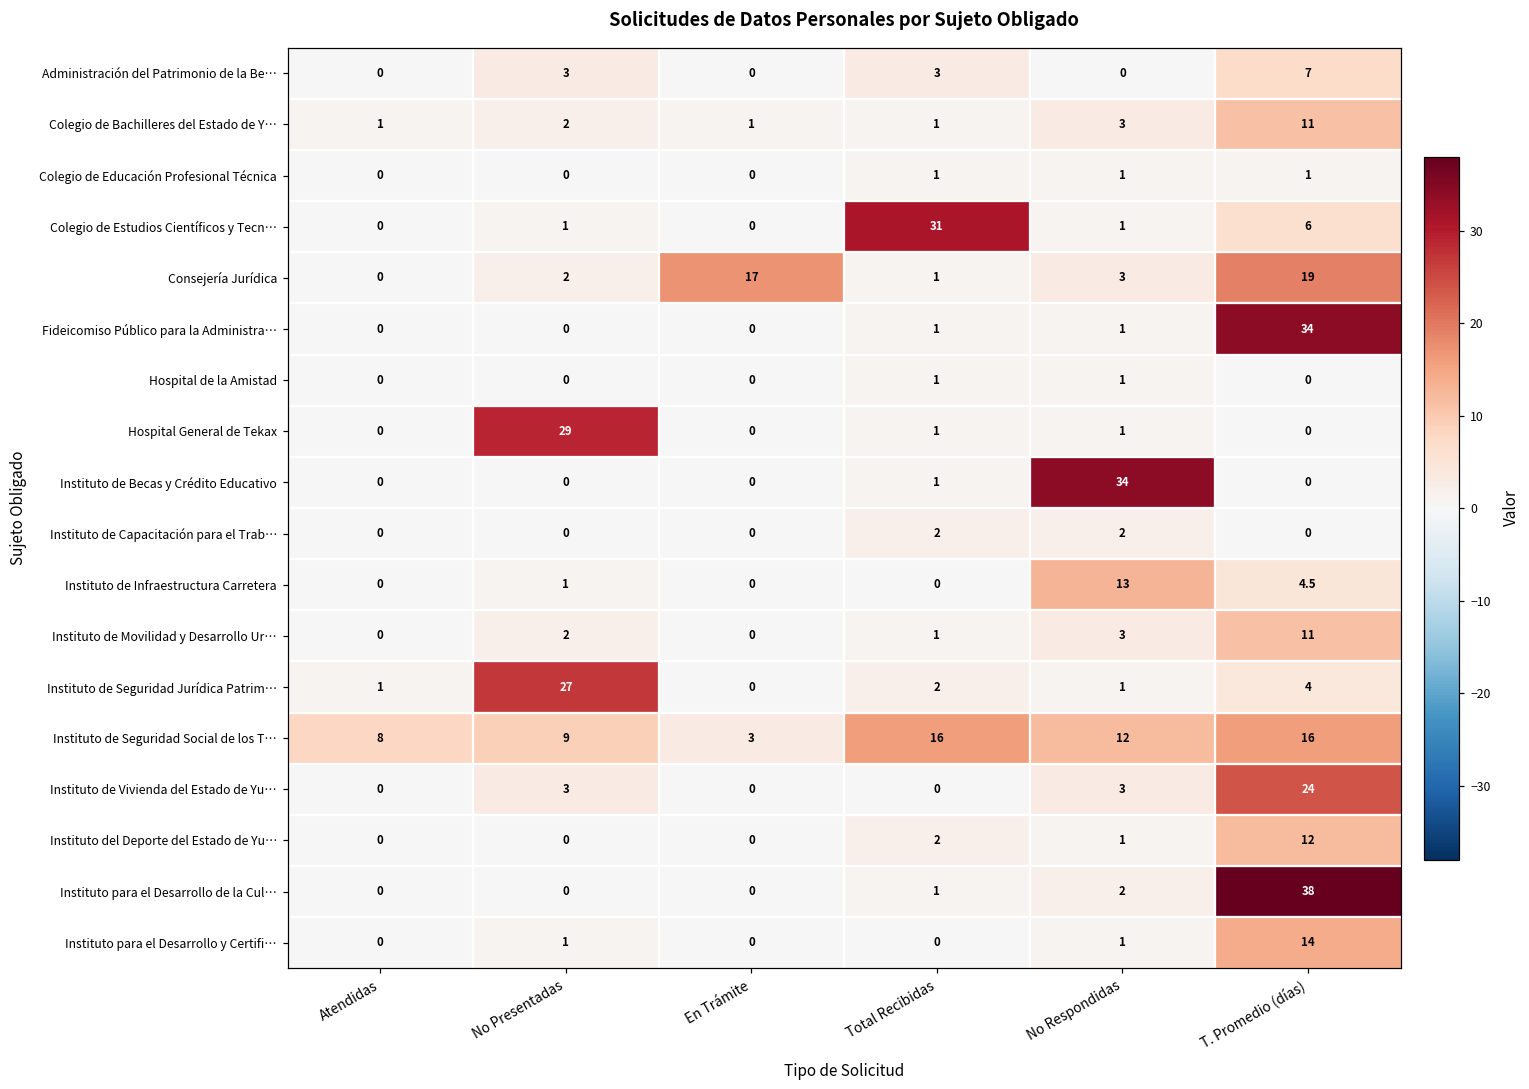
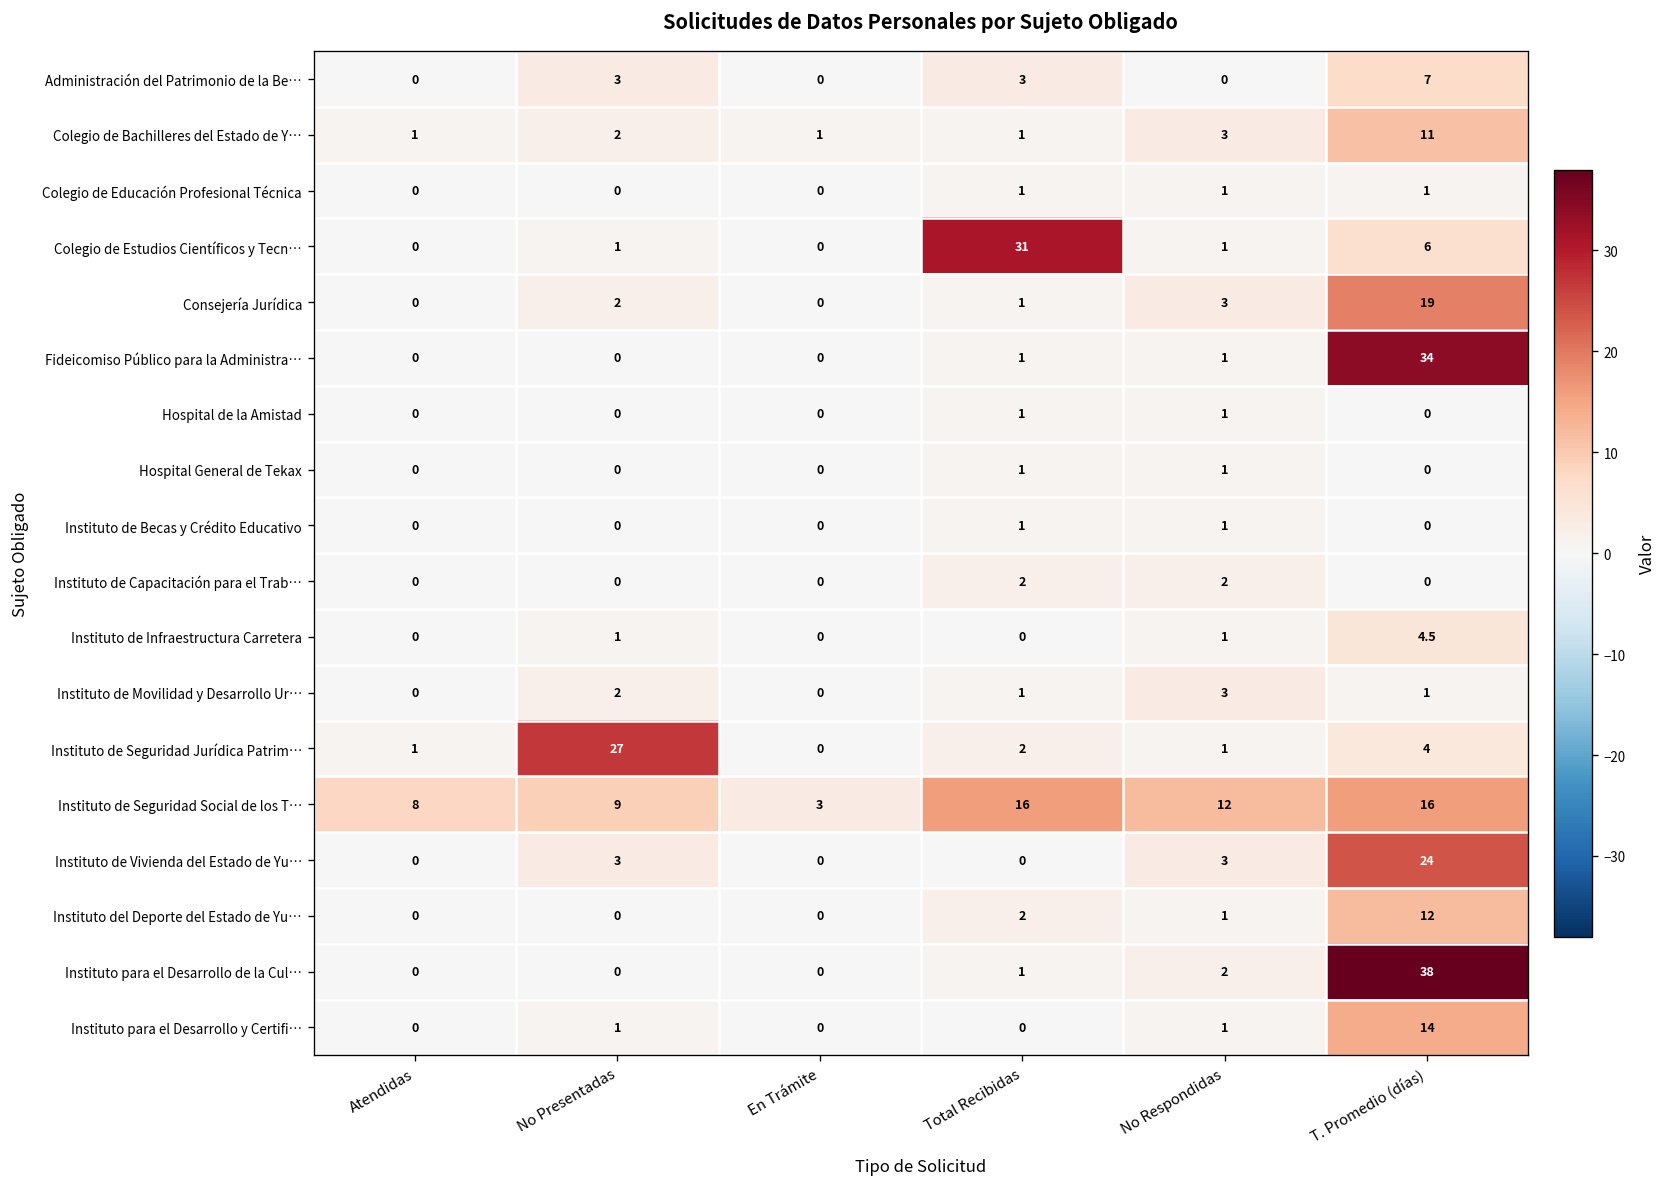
  {
    "Administración del Patrimonio de la Be…": {
      "Atendidas": 0,
      "No Presentadas": 3,
      "En Trámite": 0,
      "Total Recibidas": 3,
      "No Respondidas": 0,
      "T. Promedio (días)": 7
    },
    "Colegio de Bachilleres del Estado de Y…": {
      "Atendidas": 1,
      "No Presentadas": 2,
      "En Trámite": 1,
      "Total Recibidas": 1,
      "No Respondidas": 3,
      "T. Promedio (días)": 11
    },
    "Colegio de Educación Profesional Técnica": {
      "Atendidas": 0,
      "No Presentadas": 0,
      "En Trámite": 0,
      "Total Recibidas": 1,
      "No Respondidas": 1,
      "T. Promedio (días)": 1
    },
    "Colegio de Estudios Científicos y Tecn…": {
      "Atendidas": 0,
      "No Presentadas": 1,
      "En Trámite": 0,
      "Total Recibidas": 31,
      "No Respondidas": 1,
      "T. Promedio (días)": 6
    },
    "Consejería Jurídica": {
      "Atendidas": 0,
      "No Presentadas": 2,
-     "En Trámite": 17,
+     "En Trámite": 0,
      "Total Recibidas": 1,
      "No Respondidas": 3,
      "T. Promedio (días)": 19
    },
    "Fideicomiso Público para la Administra…": {
      "Atendidas": 0,
      "No Presentadas": 0,
      "En Trámite": 0,
      "Total Recibidas": 1,
      "No Respondidas": 1,
      "T. Promedio (días)": 34
    },
    "Hospital de la Amistad": {
      "Atendidas": 0,
      "No Presentadas": 0,
      "En Trámite": 0,
      "Total Recibidas": 1,
      "No Respondidas": 1,
      "T. Promedio (días)": 0
    },
    "Hospital General de Tekax": {
      "Atendidas": 0,
-     "No Presentadas": 29,
+     "No Presentadas": 0,
      "En Trámite": 0,
      "Total Recibidas": 1,
      "No Respondidas": 1,
      "T. Promedio (días)": 0
    },
    "Instituto de Becas y Crédito Educativo": {
      "Atendidas": 0,
      "No Presentadas": 0,
      "En Trámite": 0,
      "Total Recibidas": 1,
-     "No Respondidas": 34,
+     "No Respondidas": 1,
      "T. Promedio (días)": 0
    },
    "Instituto de Capacitación para el Trab…": {
      "Atendidas": 0,
      "No Presentadas": 0,
      "En Trámite": 0,
      "Total Recibidas": 2,
      "No Respondidas": 2,
      "T. Promedio (días)": 0
    },
    "Instituto de Infraestructura Carretera": {
      "Atendidas": 0,
      "No Presentadas": 1,
      "En Trámite": 0,
      "Total Recibidas": 0,
-     "No Respondidas": 13,
+     "No Respondidas": 1,
      "T. Promedio (días)": 4.5
    },
    "Instituto de Movilidad y Desarrollo Ur…": {
      "Atendidas": 0,
      "No Presentadas": 2,
      "En Trámite": 0,
      "Total Recibidas": 1,
      "No Respondidas": 3,
-     "T. Promedio (días)": 11
+     "T. Promedio (días)": 1
    },
    "Instituto de Seguridad Jurídica Patrim…": {
      "Atendidas": 1,
      "No Presentadas": 27,
      "En Trámite": 0,
      "Total Recibidas": 2,
      "No Respondidas": 1,
      "T. Promedio (días)": 4
    },
    "Instituto de Seguridad Social de los T…": {
      "Atendidas": 8,
      "No Presentadas": 9,
      "En Trámite": 3,
      "Total Recibidas": 16,
      "No Respondidas": 12,
      "T. Promedio (días)": 16
    },
    "Instituto de Vivienda del Estado de Yu…": {
      "Atendidas": 0,
      "No Presentadas": 3,
      "En Trámite": 0,
      "Total Recibidas": 0,
      "No Respondidas": 3,
      "T. Promedio (días)": 24
    },
    "Instituto del Deporte del Estado de Yu…": {
      "Atendidas": 0,
      "No Presentadas": 0,
      "En Trámite": 0,
      "Total Recibidas": 2,
      "No Respondidas": 1,
      "T. Promedio (días)": 12
    },
    "Instituto para el Desarrollo de la Cul…": {
      "Atendidas": 0,
      "No Presentadas": 0,
      "En Trámite": 0,
      "Total Recibidas": 1,
      "No Respondidas": 2,
      "T. Promedio (días)": 38
    },
    "Instituto para el Desarrollo y Certifi…": {
      "Atendidas": 0,
      "No Presentadas": 1,
      "En Trámite": 0,
      "Total Recibidas": 0,
      "No Respondidas": 1,
      "T. Promedio (días)": 14
    }
  }
